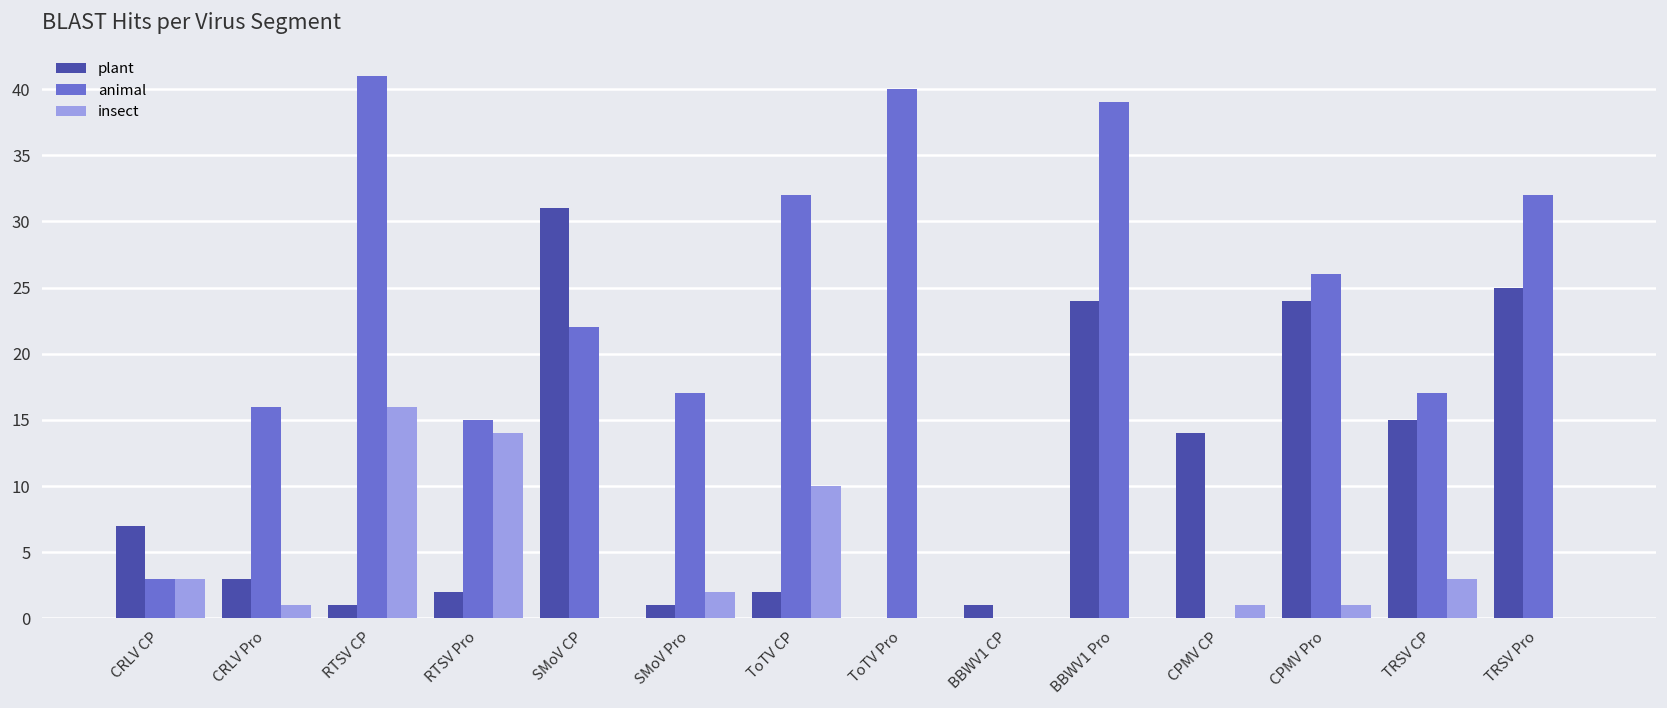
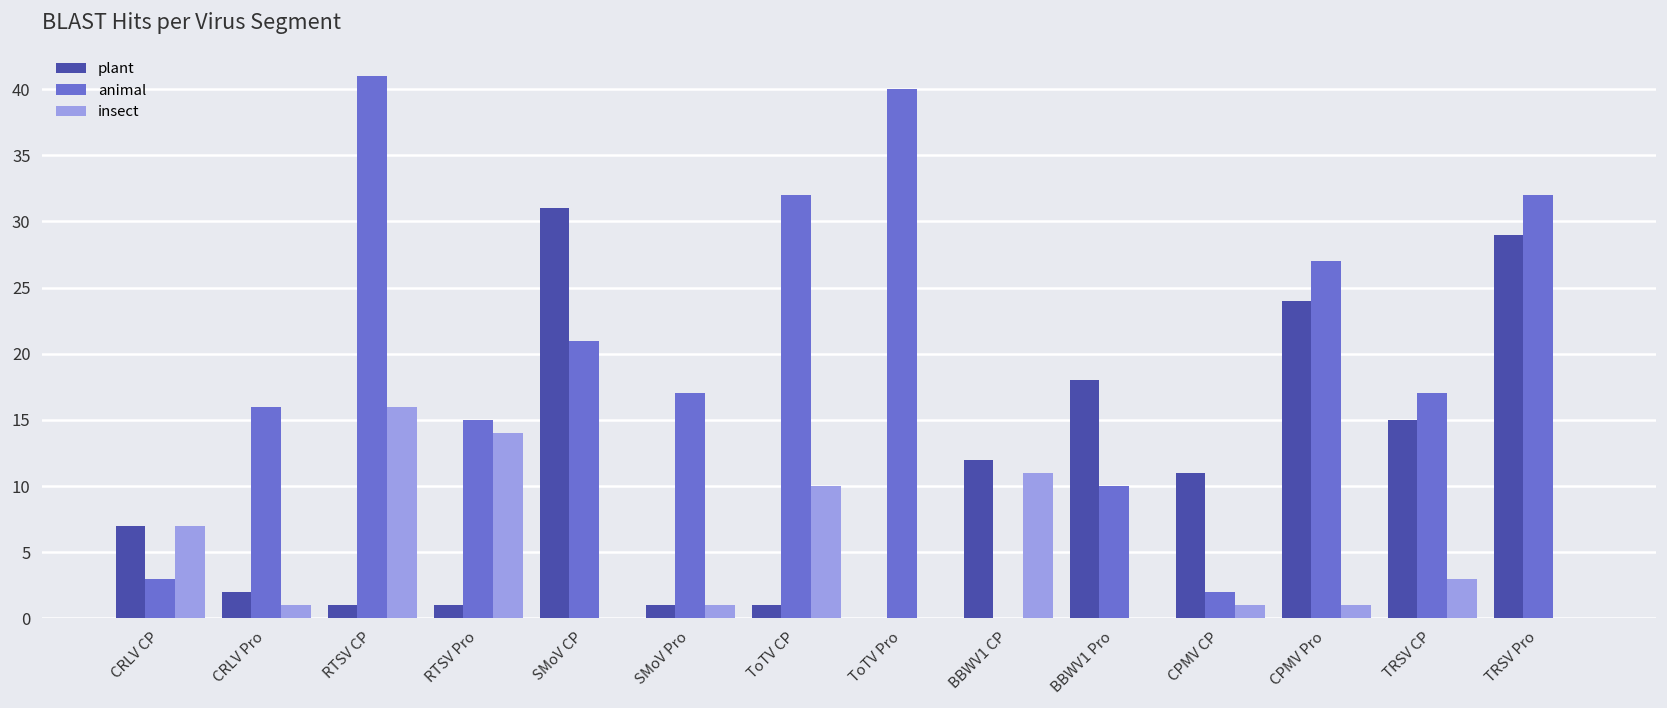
  {
    "plant": {
      "CRLV CP": 7,
-     "CRLV Pro": 3,
+     "CRLV Pro": 2,
      "RTSV CP": 1,
-     "RTSV Pro": 2,
+     "RTSV Pro": 1,
      "SMoV CP": 31,
      "SMoV Pro": 1,
-     "ToTV CP": 2,
+     "ToTV CP": 1,
      "ToTV Pro": 0,
-     "BBWV1 CP": 1,
-     "BBWV1 Pro": 24,
-     "CPMV CP": 14,
+     "BBWV1 CP": 12,
+     "BBWV1 Pro": 18,
+     "CPMV CP": 11,
      "CPMV Pro": 24,
      "TRSV CP": 15,
-     "TRSV Pro": 25
+     "TRSV Pro": 29
    },
    "animal": {
      "CRLV CP": 3,
      "CRLV Pro": 16,
      "RTSV CP": 41,
      "RTSV Pro": 15,
-     "SMoV CP": 22,
+     "SMoV CP": 21,
      "SMoV Pro": 17,
      "ToTV CP": 32,
      "ToTV Pro": 40,
      "BBWV1 CP": 0,
-     "BBWV1 Pro": 39,
-     "CPMV CP": 0,
-     "CPMV Pro": 26,
+     "BBWV1 Pro": 10,
+     "CPMV CP": 2,
+     "CPMV Pro": 27,
      "TRSV CP": 17,
      "TRSV Pro": 32
    },
    "insect": {
-     "CRLV CP": 3,
+     "CRLV CP": 7,
      "CRLV Pro": 1,
      "RTSV CP": 16,
      "RTSV Pro": 14,
      "SMoV CP": 0,
-     "SMoV Pro": 2,
+     "SMoV Pro": 1,
      "ToTV CP": 10,
      "ToTV Pro": 0,
-     "BBWV1 CP": 0,
+     "BBWV1 CP": 11,
      "BBWV1 Pro": 0,
      "CPMV CP": 1,
      "CPMV Pro": 1,
      "TRSV CP": 3,
      "TRSV Pro": 0
    }
  }
